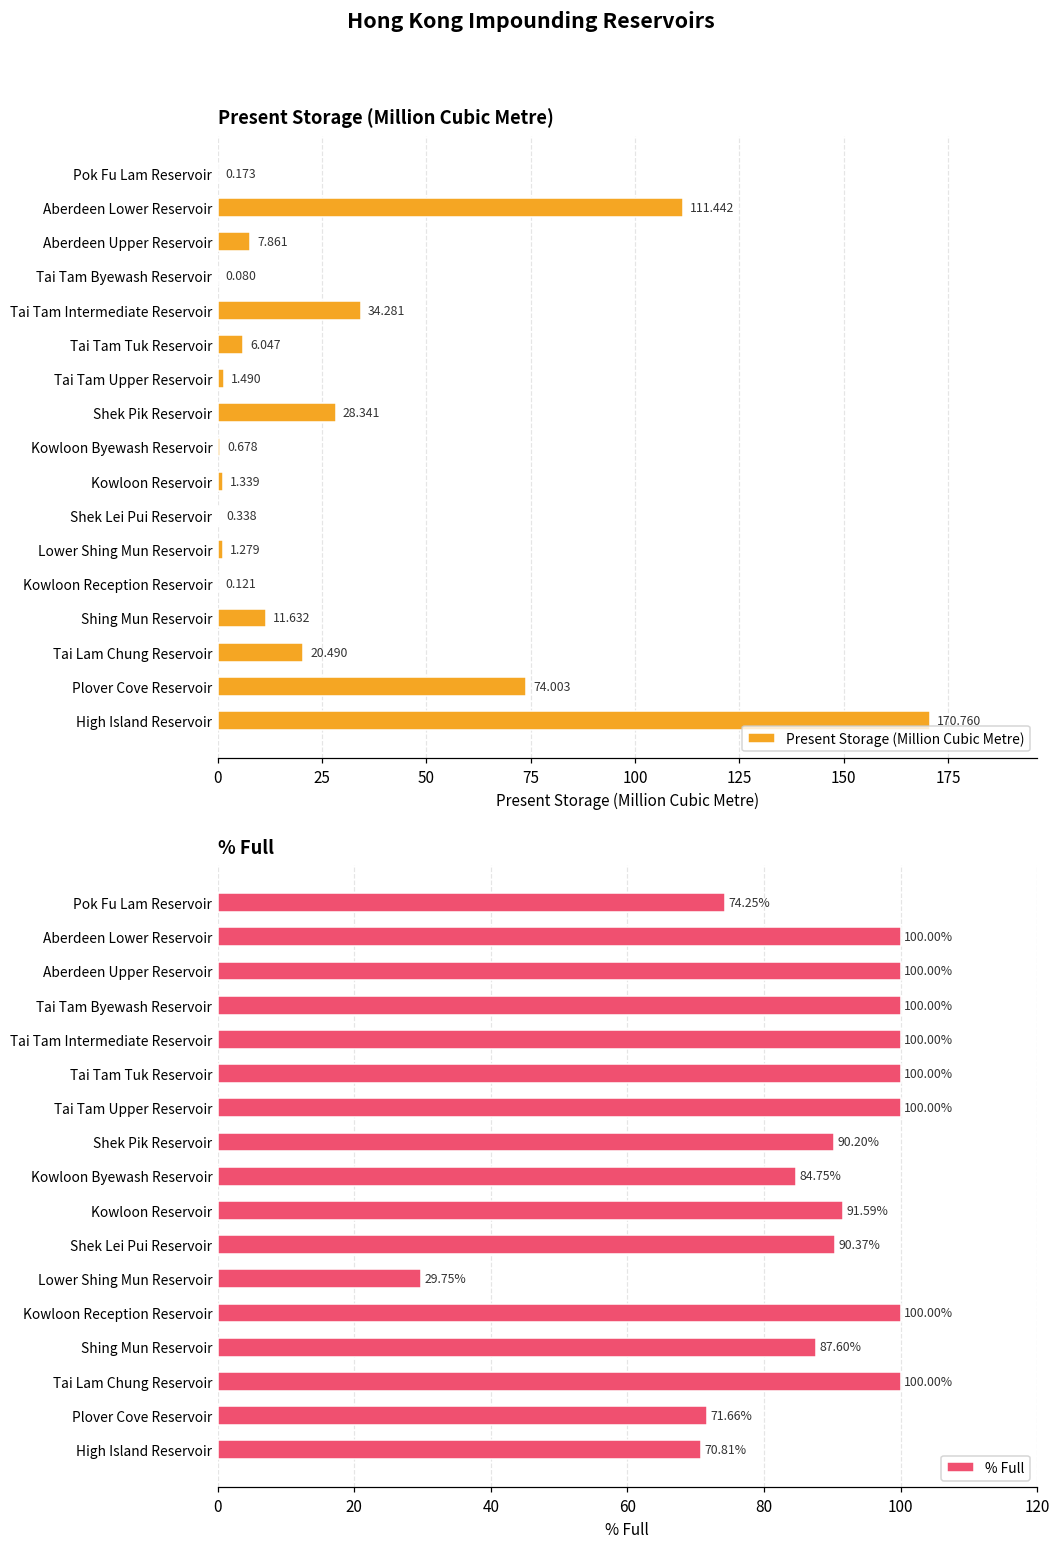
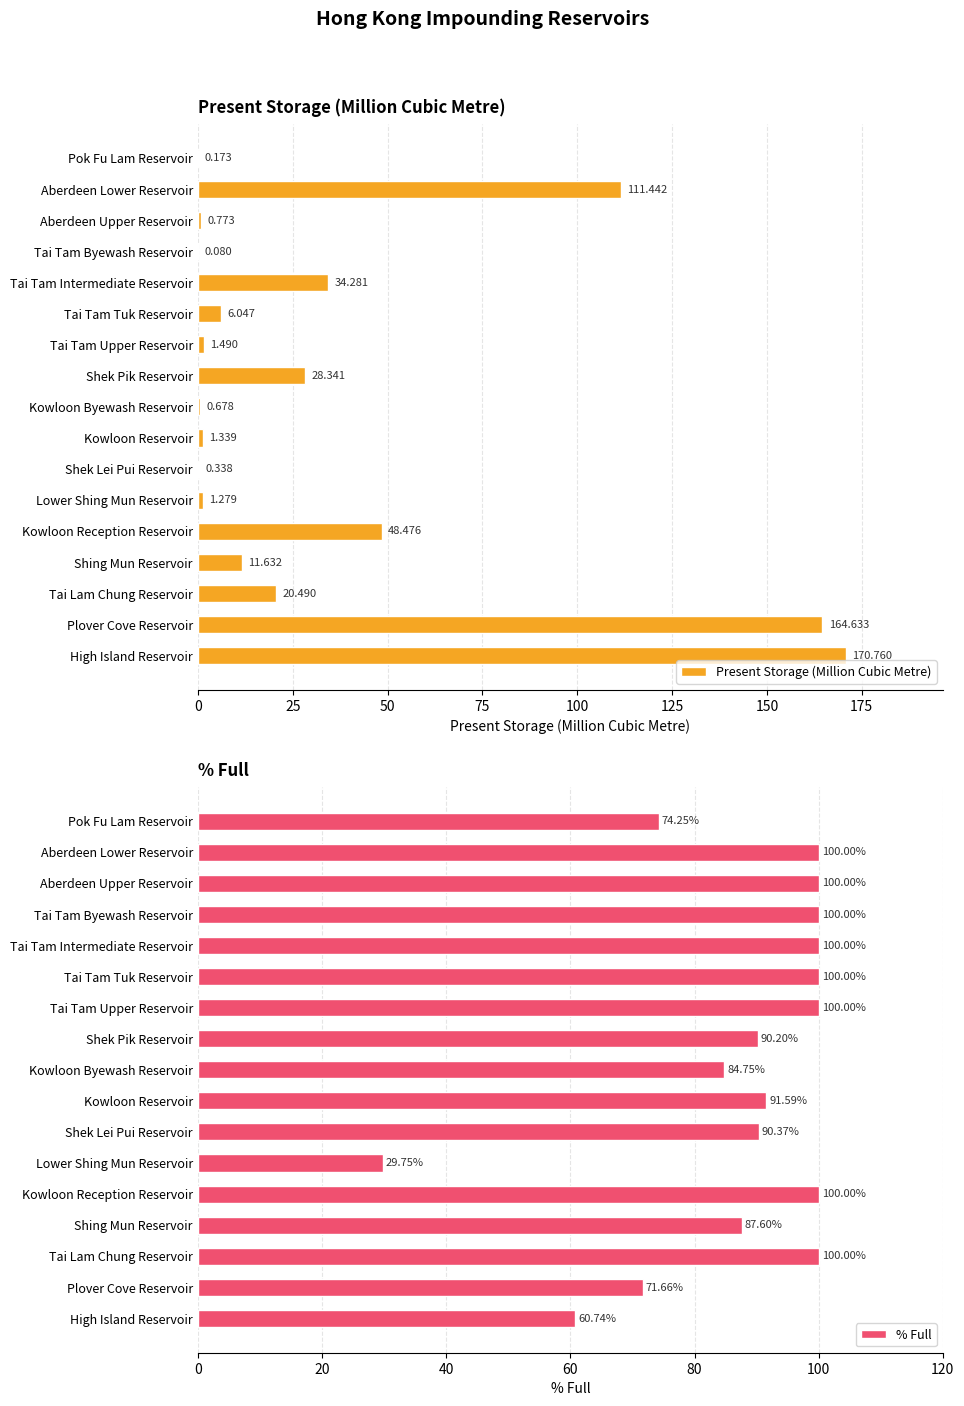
  {
    "Present Storage (Million Cubic Metre)": {
      "Pok Fu Lam Reservoir": "0.173",
      "Aberdeen Lower Reservoir": "111.442",
-     "Aberdeen Upper Reservoir": "7.861",
+     "Aberdeen Upper Reservoir": "0.773",
      "Tai Tam Byewash Reservoir": "0.080",
      "Tai Tam Intermediate Reservoir": "34.281",
      "Tai Tam Tuk Reservoir": "6.047",
      "Tai Tam Upper Reservoir": "1.490",
      "Shek Pik Reservoir": "28.341",
      "Kowloon Byewash Reservoir": "0.678",
      "Kowloon Reservoir": "1.339",
      "Shek Lei Pui Reservoir": "0.338",
      "Lower Shing Mun Reservoir": "1.279",
-     "Kowloon Reception Reservoir": "0.121",
+     "Kowloon Reception Reservoir": "48.476",
      "Shing Mun Reservoir": "11.632",
      "Tai Lam Chung Reservoir": "20.490",
-     "Plover Cove Reservoir": "74.003"
+     "Plover Cove Reservoir": "164.633"
    },
    "% Full": {
      "Pok Fu Lam Reservoir": "74.25%",
      "Aberdeen Lower Reservoir": "100.00%",
      "Aberdeen Upper Reservoir": "100.00%",
      "Tai Tam Byewash Reservoir": "100.00%",
      "Tai Tam Intermediate Reservoir": "100.00%",
      "Tai Tam Tuk Reservoir": "100.00%",
      "Tai Tam Upper Reservoir": "100.00%",
      "Shek Pik Reservoir": "90.20%",
      "Kowloon Byewash Reservoir": "84.75%",
      "Kowloon Reservoir": "91.59%",
      "Shek Lei Pui Reservoir": "90.37%",
      "Lower Shing Mun Reservoir": "29.75%",
      "Kowloon Reception Reservoir": "100.00%",
      "Shing Mun Reservoir": "87.60%",
      "Tai Lam Chung Reservoir": "100.00%",
      "Plover Cove Reservoir": "71.66%",
-     "High Island Reservoir": "70.81%"
+     "High Island Reservoir": "60.74%"
    }
  }
